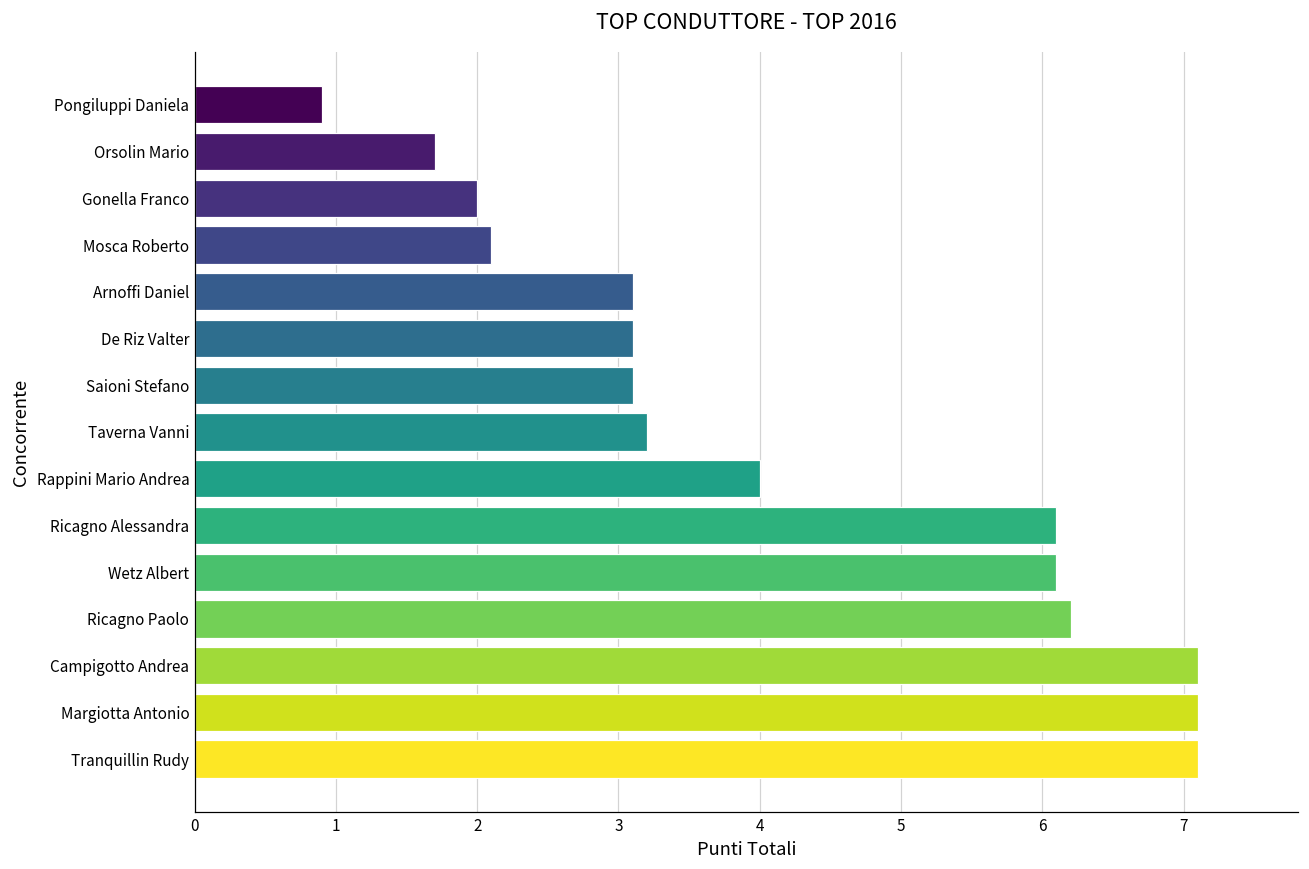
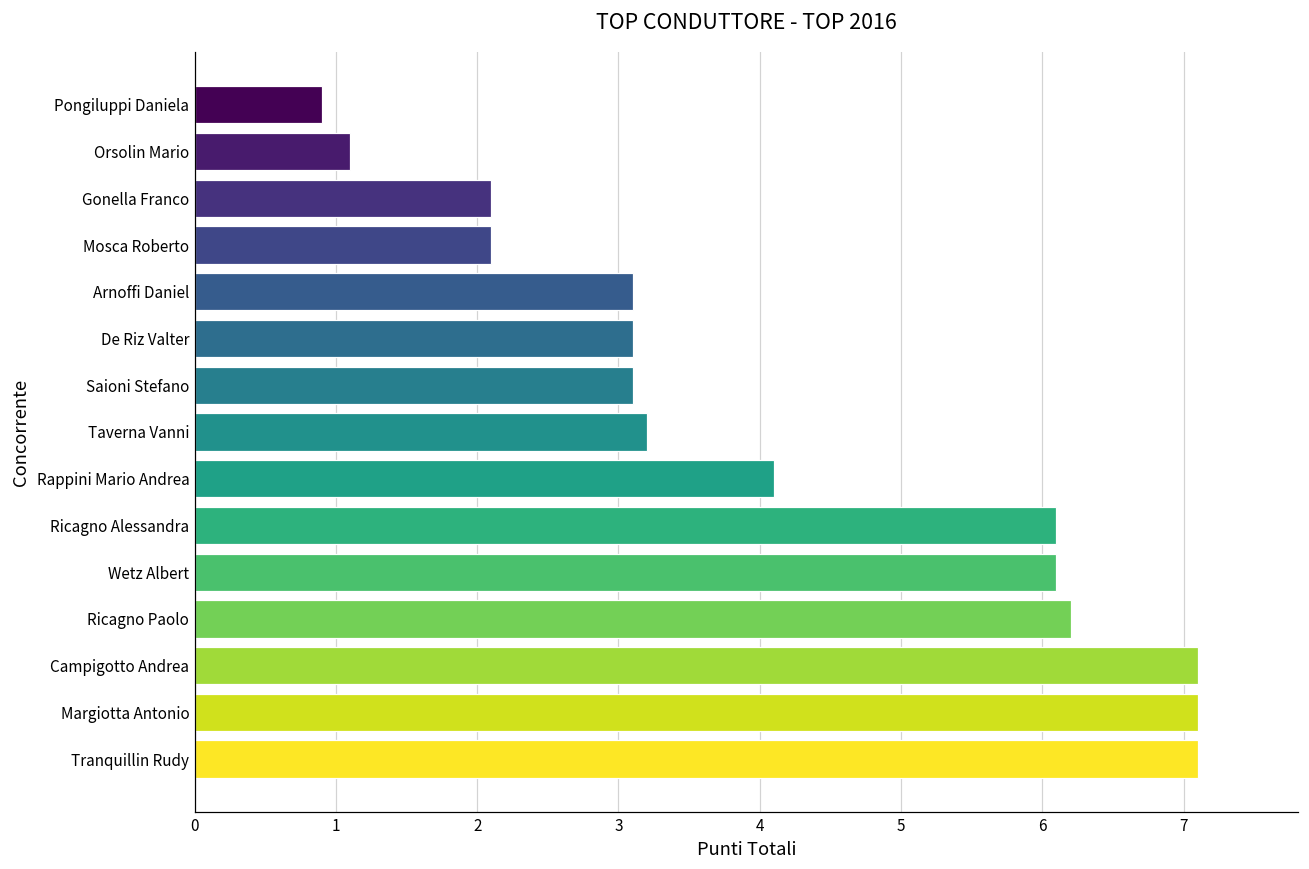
  {
    "Pongiluppi Daniela": 0.9,
-   "Orsolin Mario": 1.7,
-   "Gonella Franco": 2.0,
+   "Orsolin Mario": 1.1,
+   "Gonella Franco": 2.1,
    "Mosca Roberto": 2.1,
    "Arnoffi Daniel": 3.1,
    "De Riz Valter": 3.1,
    "Saioni Stefano": 3.1,
    "Taverna Vanni": 3.2,
-   "Rappini Mario Andrea": 4.0,
+   "Rappini Mario Andrea": 4.1,
    "Ricagno Alessandra": 6.1,
    "Wetz Albert": 6.1,
    "Ricagno Paolo": 6.2,
    "Campigotto Andrea": 7.1,
    "Margiotta Antonio": 7.1,
    "Tranquillin Rudy": 7.1
  }
